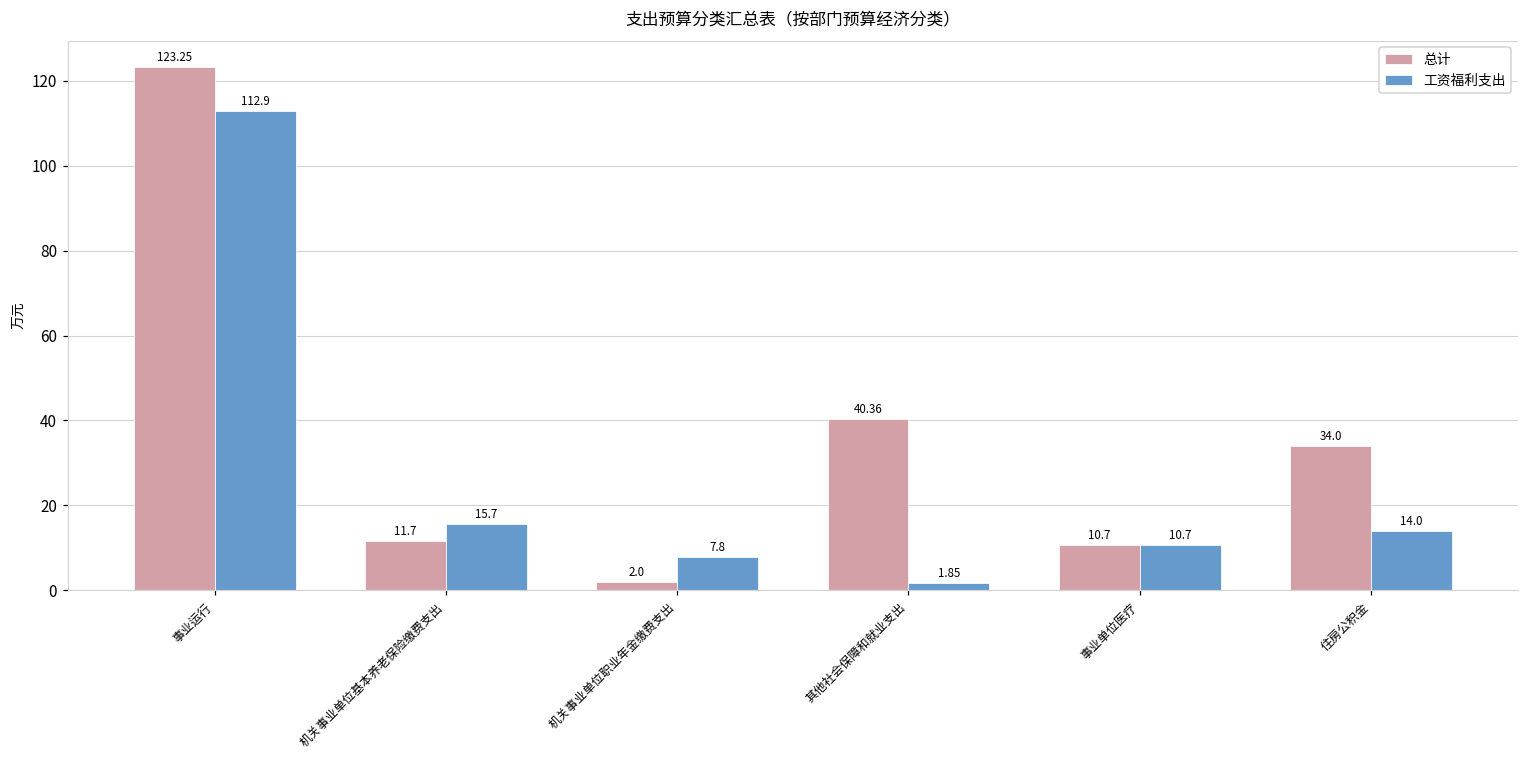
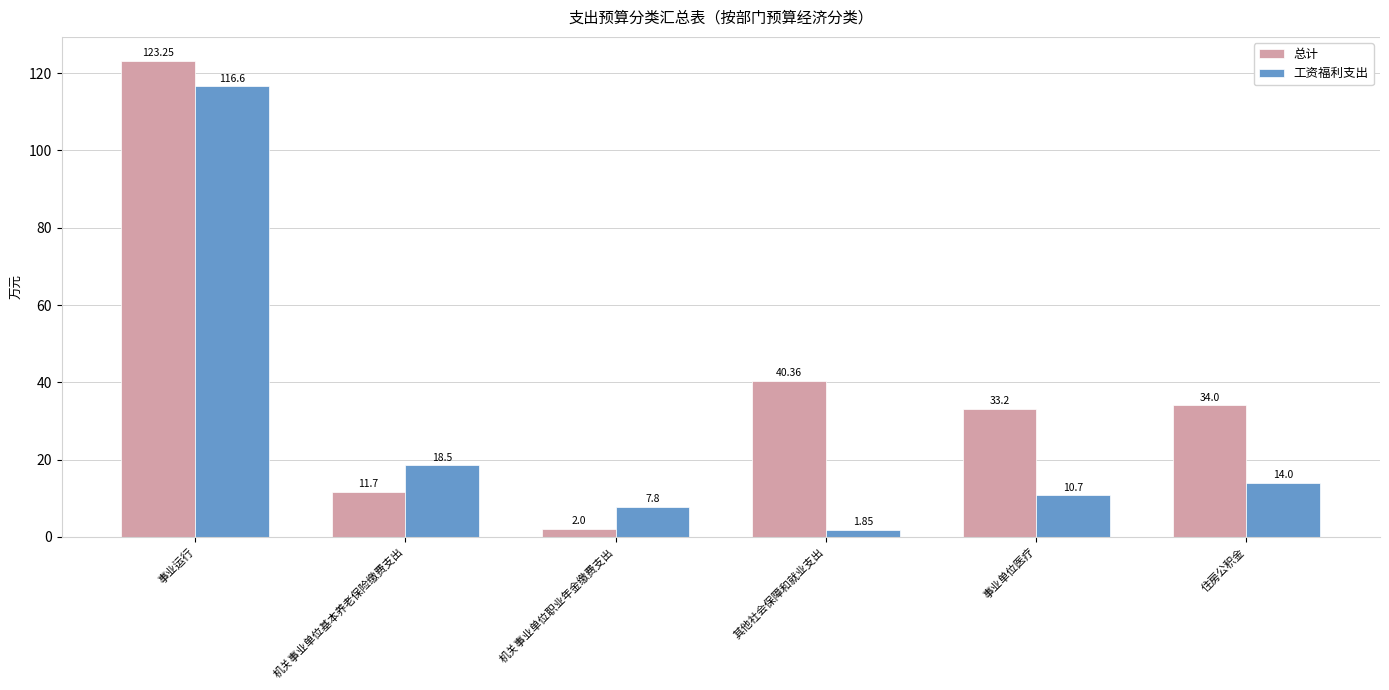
  {
    "总计": {
      "事业运行": 123.25,
      "机关事业单位基本养老保险缴费支出": 11.7,
      "机关事业单位职业年金缴费支出": 2.0,
      "其他社会保障和就业支出": 40.36,
-     "事业单位医疗": 10.7,
+     "事业单位医疗": 33.2,
      "住房公积金": 34.0
    },
    "工资福利支出": {
-     "事业运行": 112.9,
-     "机关事业单位基本养老保险缴费支出": 15.7,
+     "事业运行": 116.6,
+     "机关事业单位基本养老保险缴费支出": 18.5,
      "机关事业单位职业年金缴费支出": 7.8,
      "其他社会保障和就业支出": 1.85,
      "事业单位医疗": 10.7,
      "住房公积金": 14.0
    }
  }
